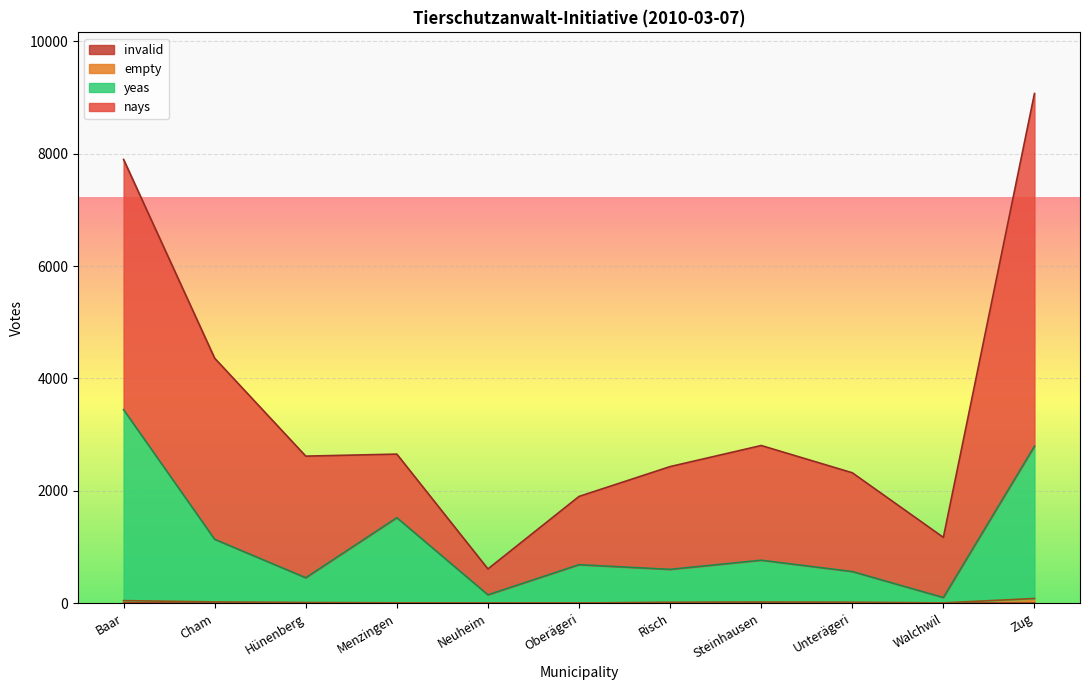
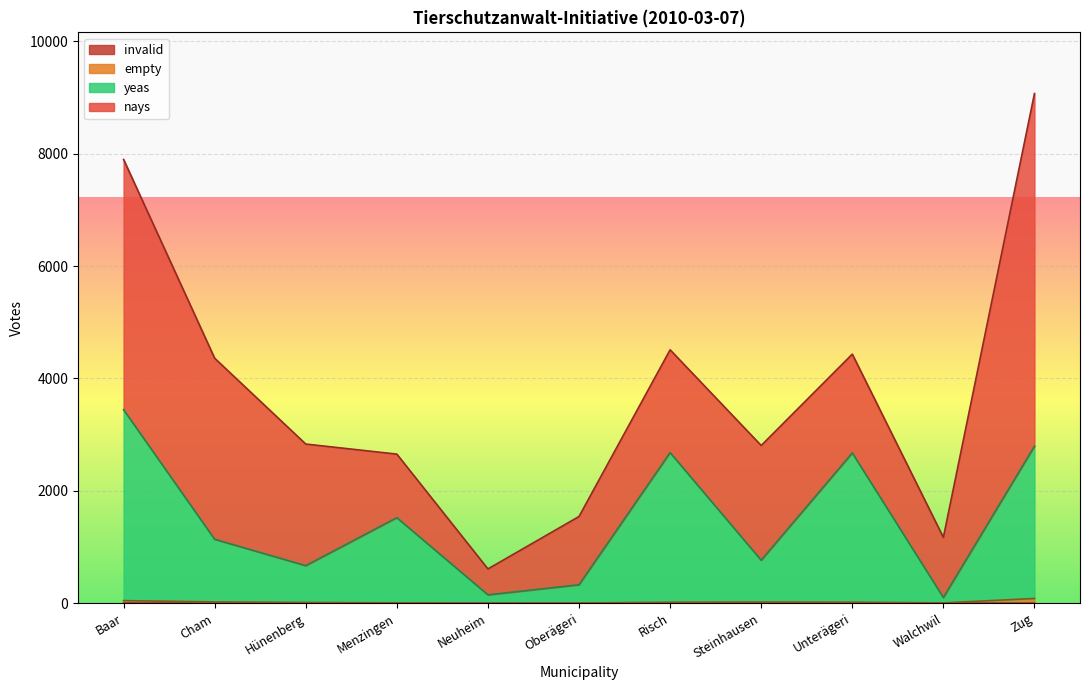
  {
    "yeas": {
      "Baar": 3400,
      "Cham": 1100,
-     "Hünenberg": 400,
+     "Hünenberg": 700,
      "Menzingen": 1500,
      "Neuheim": 100,
-     "Oberägeri": 700,
-     "Risch": 600,
+     "Oberägeri": 300,
+     "Risch": 2700,
      "Steinhausen": 700,
-     "Unterägeri": 500,
+     "Unterägeri": 2700,
      "Walchwil": 100,
      "Zug": 2700
    }
  }
